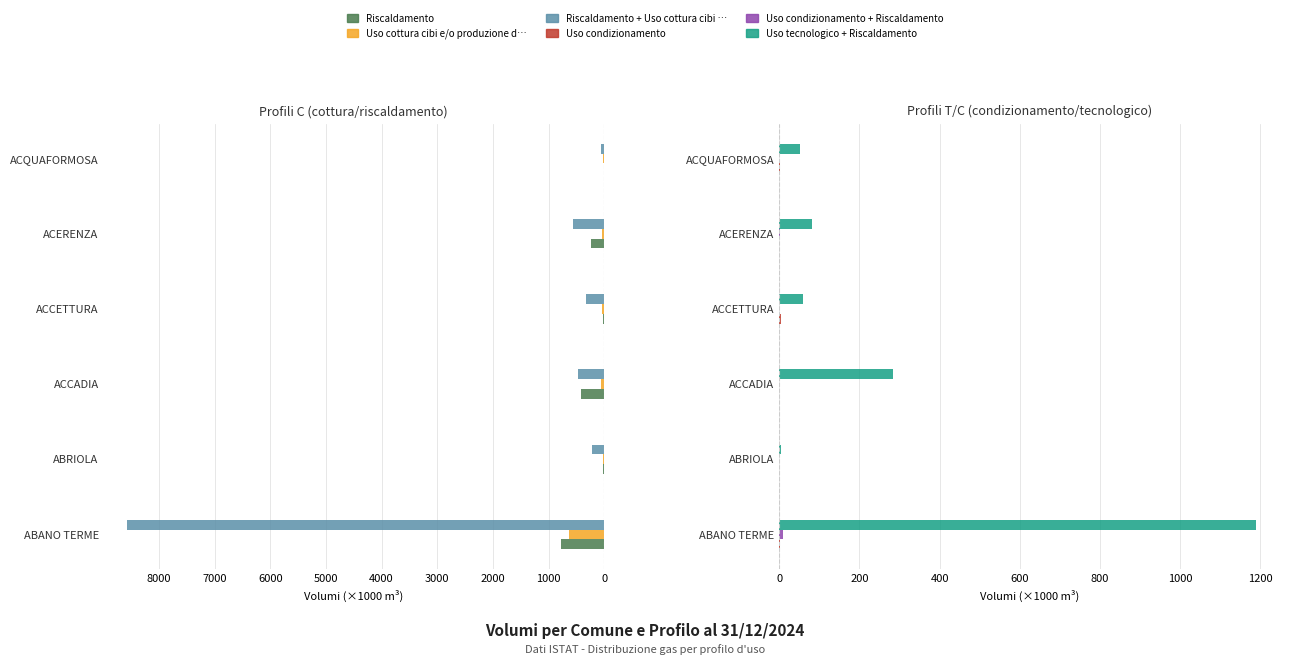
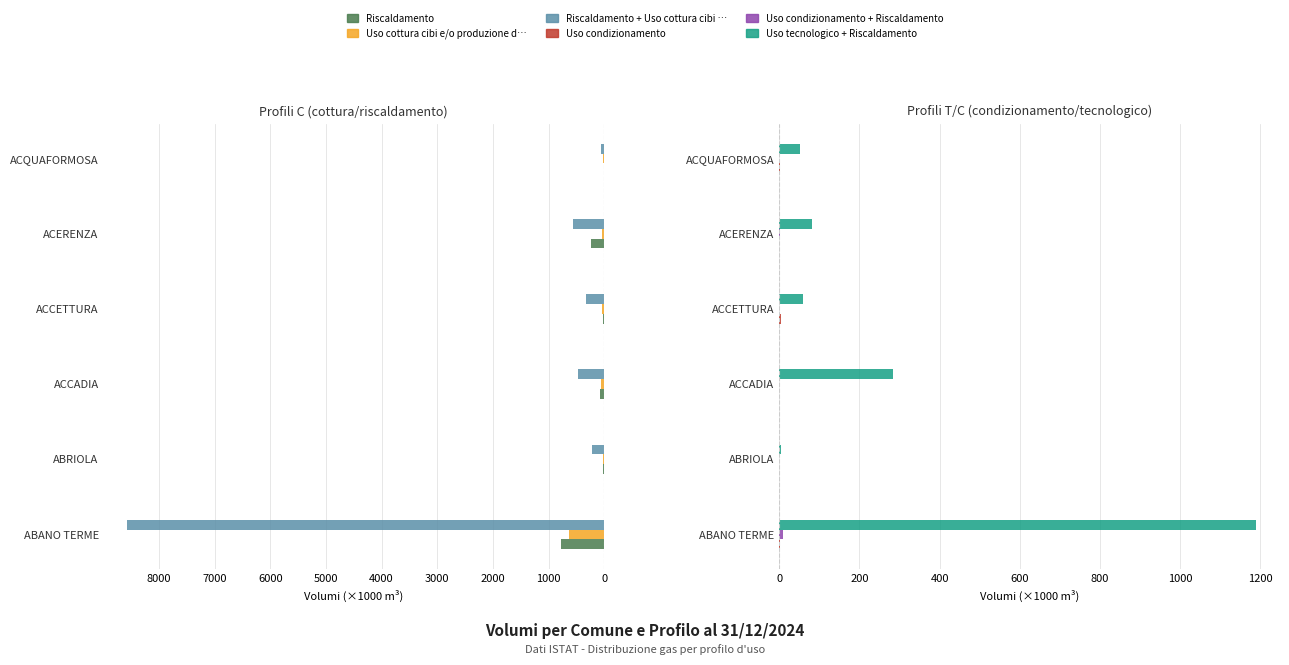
  {
    "Profili C (cottura/riscaldamento)": {
      "Riscaldamento": {
        "ACERENZA": 200,
-       "ACCADIA": 400,
+       "ACCADIA": 100,
        "ABANO TERME": 800
      }
    },
    "Profili T/C (condizionamento/tecnologico)": {
      "Uso condizionamento": {
        "ACERENZA": 0,
        "ACCADIA": 0,
        "ABRIOLA": 0
      },
      "Uso condizionamento + Riscaldamento": {
        "ACQUAFORMOSA": 0,
        "ACCETTURA": 0,
        "ABRIOLA": 0,
        "ABANO TERME": 10
      },
      "Uso tecnologico + Riscaldamento": {
        "ACQUAFORMOSA": 50,
        "ACERENZA": 80,
        "ACCETTURA": 60,
        "ACCADIA": 280,
        "ABANO TERME": 1190
      }
    }
  }
